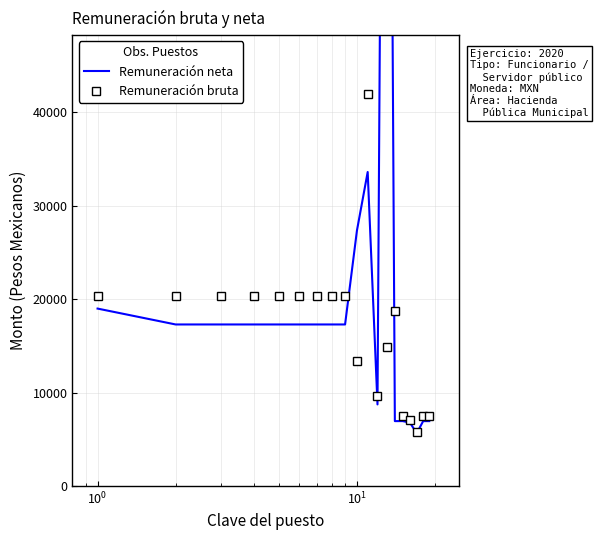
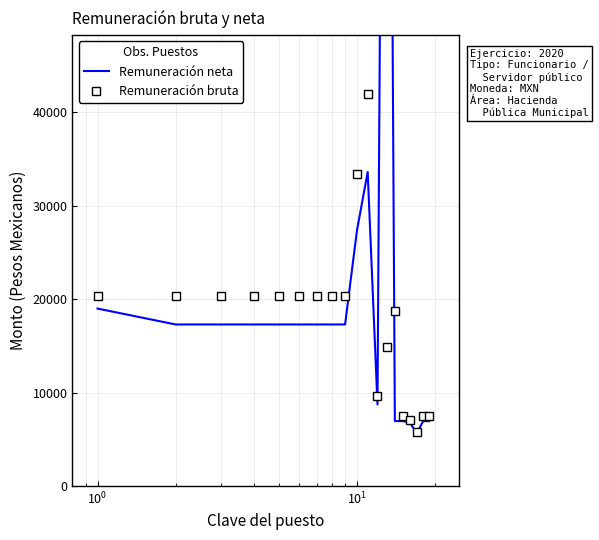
  {
    "Remuneración neta": {
      "10^0": 19000,
      "10^1": 27000
    },
    "Remuneración bruta": {
      "10^0": 20000,
-     "10^1": 13000
+     "10^1": 33000
    }
  }
